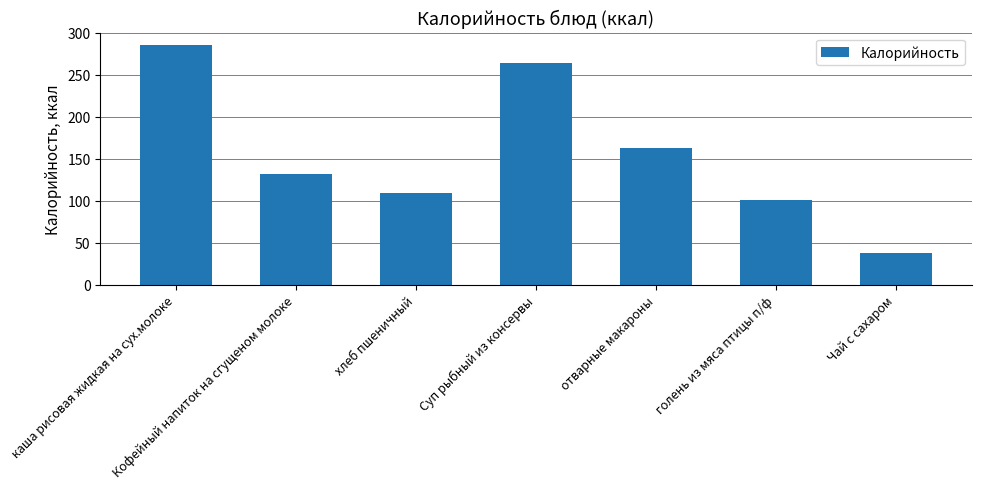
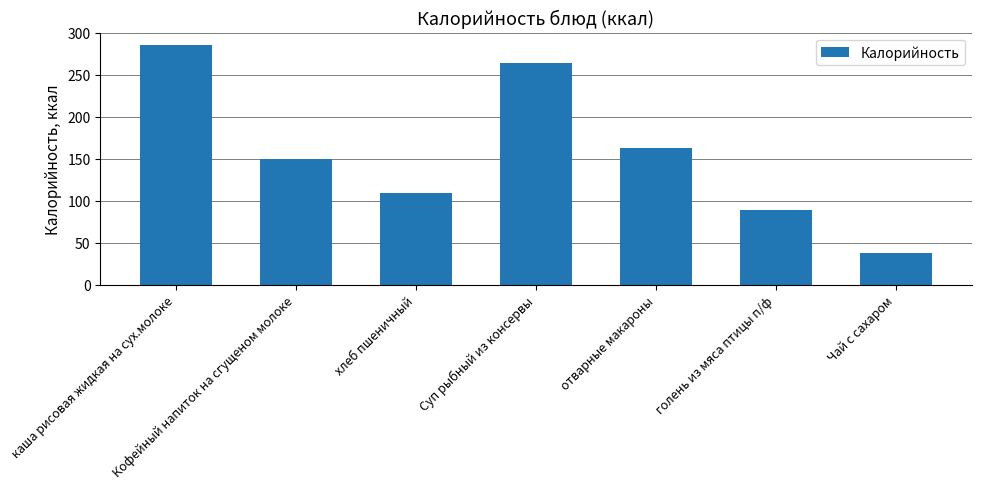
  {
    "каша рисовая жидкая на сух.молоке": 290,
-   "Кофейный напиток на сгущеном молоке": 130,
+   "Кофейный напиток на сгущеном молоке": 150,
    "хлеб пшеничный": 110,
    "Суп рыбный из консервы": 260,
    "отварные макароны": 160,
-   "голень из мяса птицы п/ф": 100,
+   "голень из мяса птицы п/ф": 90,
    "Чай с сахаром": 40
  }
